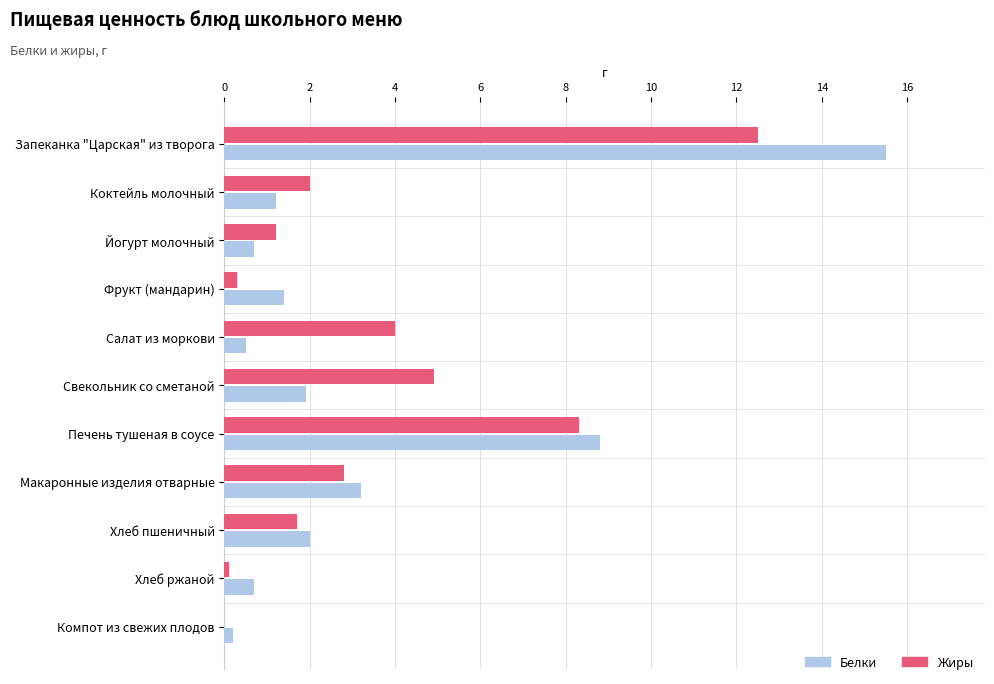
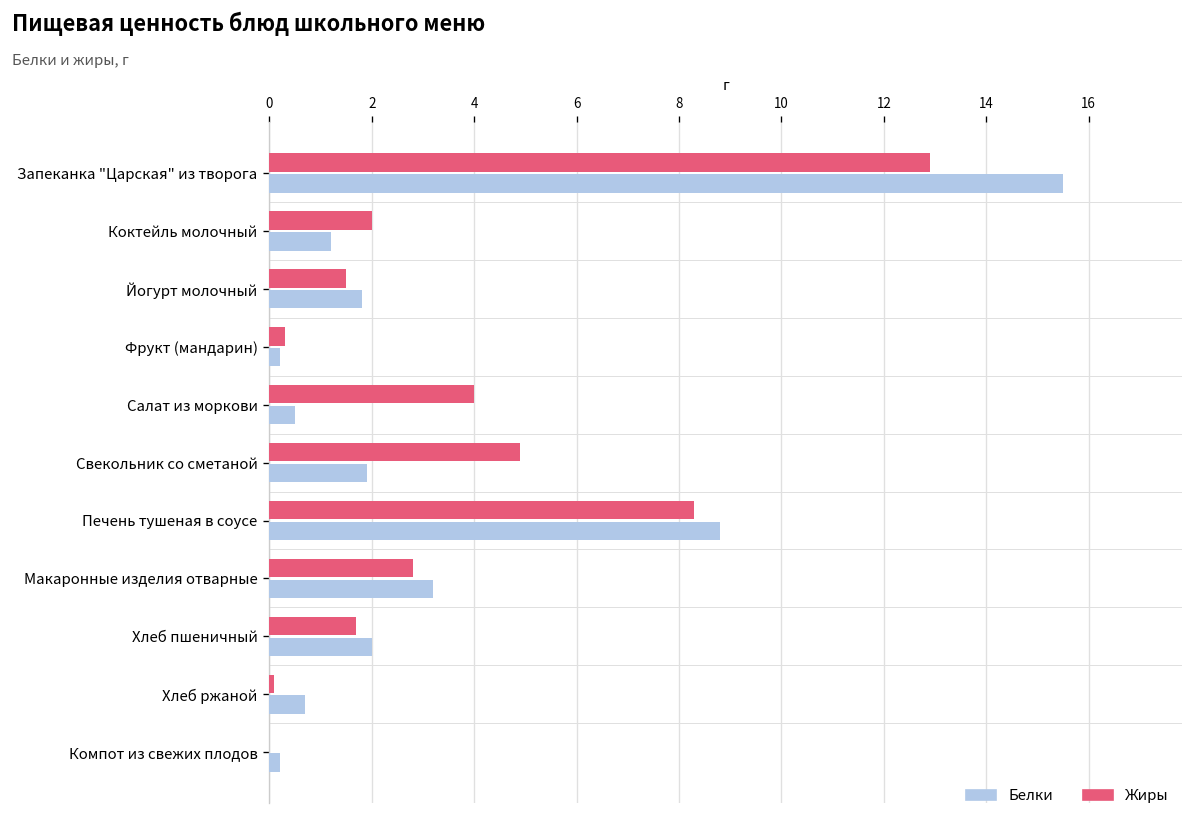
  {
    "Белки": {
      "Запеканка \"Царская\" из творога": 15.5,
      "Коктейль молочный": 1.2,
-     "Йогурт молочный": 0.7,
-     "Фрукт (мандарин)": 1.4,
+     "Йогурт молочный": 1.8,
+     "Фрукт (мандарин)": 0.2,
      "Салат из моркови": 0.5,
      "Свекольник со сметаной": 1.9,
      "Печень тушеная в соусе": 8.8,
      "Макаронные изделия отварные": 3.2,
      "Хлеб пшеничный": 2.0,
      "Хлеб ржаной": 0.7,
      "Компот из свежих плодов": 0.2
    },
    "Жиры": {
-     "Запеканка \"Царская\" из творога": 12.5,
+     "Запеканка \"Царская\" из творога": 12.9,
      "Коктейль молочный": 2.0,
-     "Йогурт молочный": 1.2,
+     "Йогурт молочный": 1.5,
      "Фрукт (мандарин)": 0.3,
      "Салат из моркови": 4.0,
      "Свекольник со сметаной": 4.9,
      "Печень тушеная в соусе": 8.3,
      "Макаронные изделия отварные": 2.8,
      "Хлеб пшеничный": 1.7,
      "Хлеб ржаной": 0.1,
      "Компот из свежих плодов": 0.0
    }
  }
